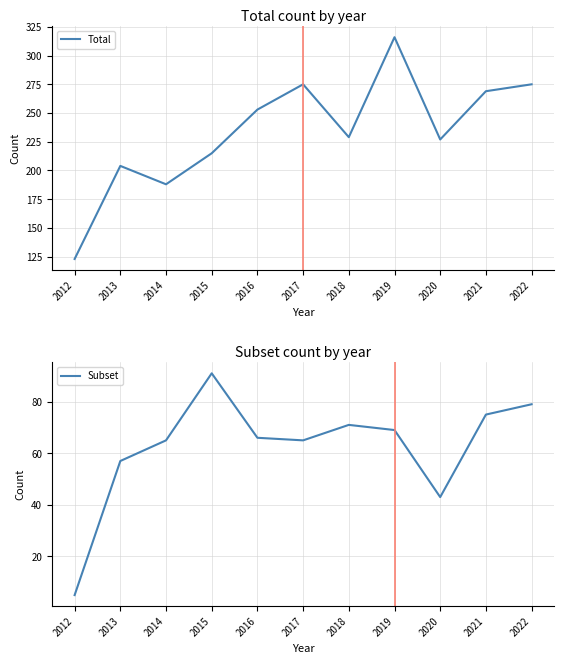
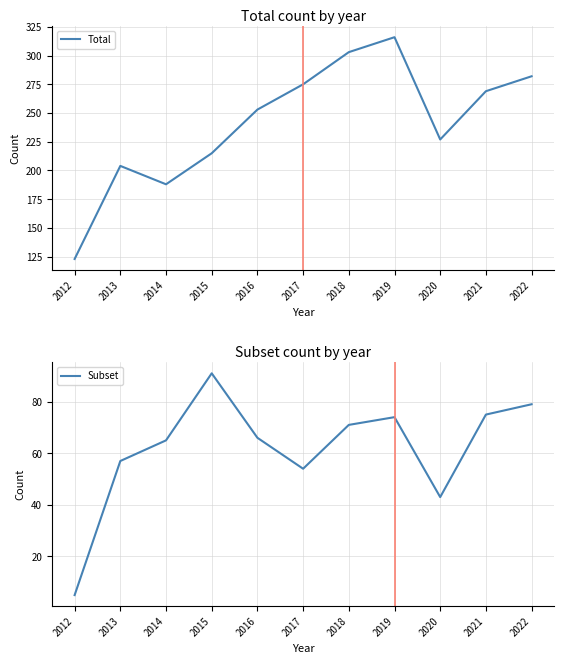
  {
    "Total count by year": {
      "2012": 123,
      "2013": 204,
      "2014": 188,
      "2015": 215,
      "2016": 253,
      "2017": 275,
-     "2018": 229,
+     "2018": 303,
      "2019": 316,
      "2020": 227,
      "2021": 269,
-     "2022": 275
+     "2022": 282
    },
    "Subset count by year": {
      "2012": 5,
      "2013": 57,
      "2014": 65,
      "2015": 91,
      "2016": 66,
-     "2017": 65,
+     "2017": 54,
      "2018": 71,
-     "2019": 69,
+     "2019": 74,
      "2020": 43,
      "2021": 75,
      "2022": 79
    }
  }
